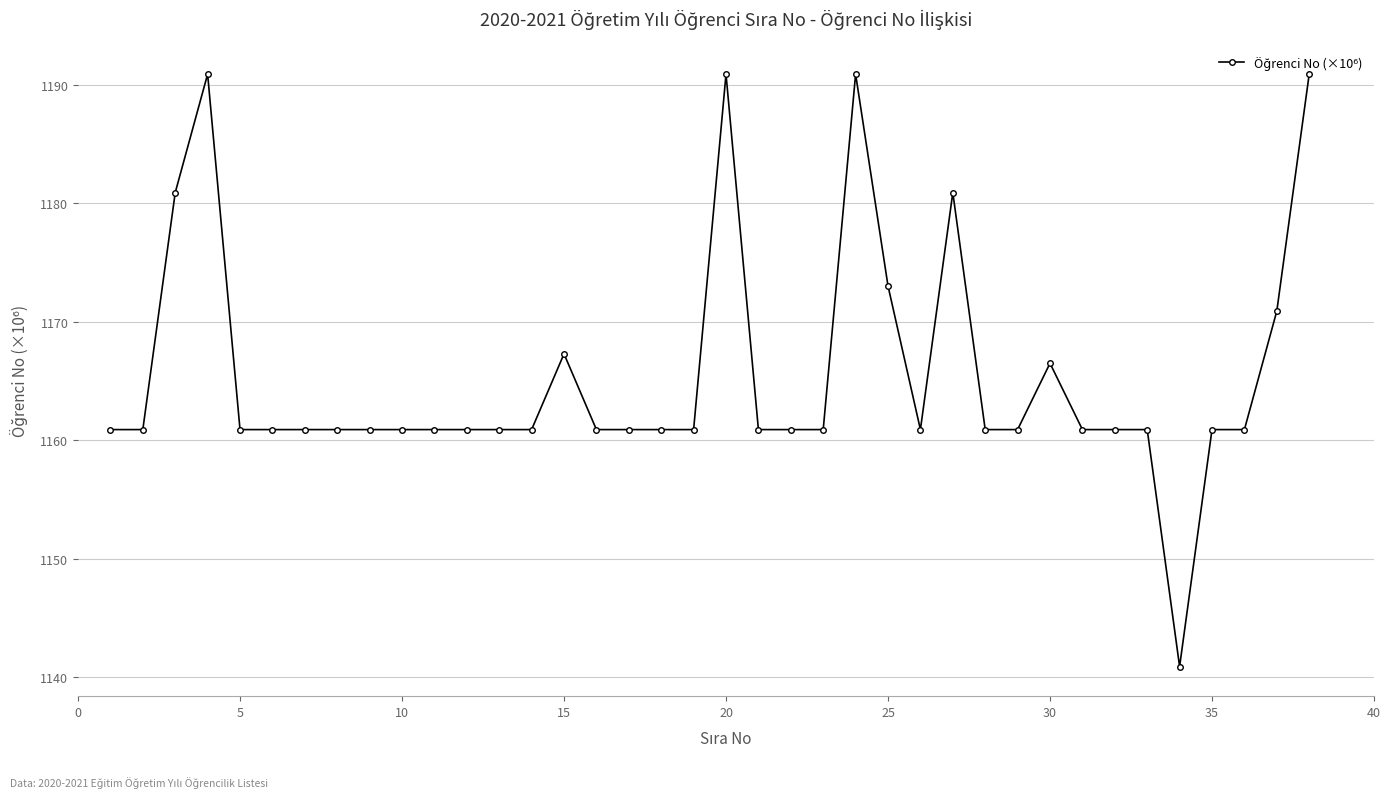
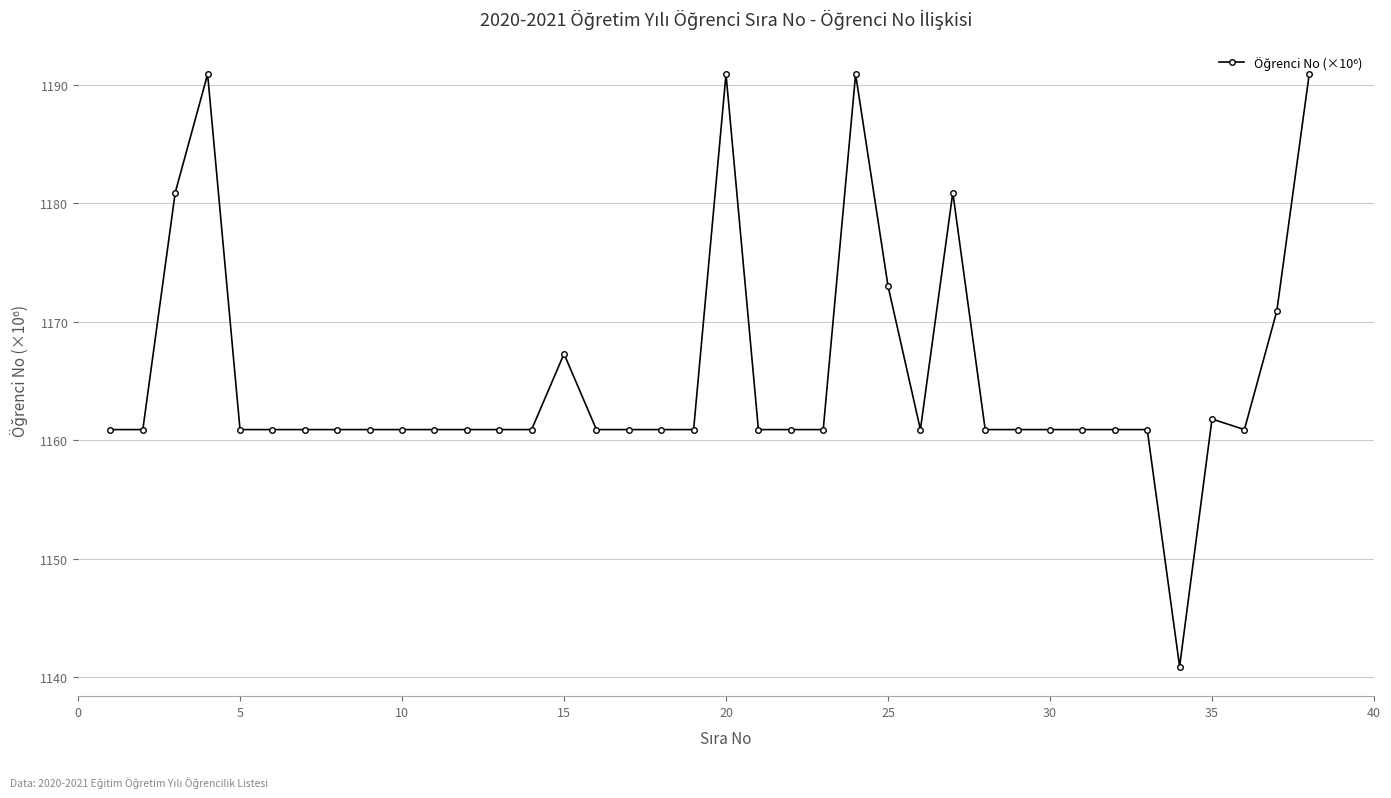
  {
    "5": 1160.9,
    "10": 1160.9,
    "15": 1167.3,
    "20": 1190.9,
    "25": 1173.0,
-   "30": 1166.5,
-   "35": 1160.9
+   "30": 1160.9,
+   "35": 1161.8
  }
